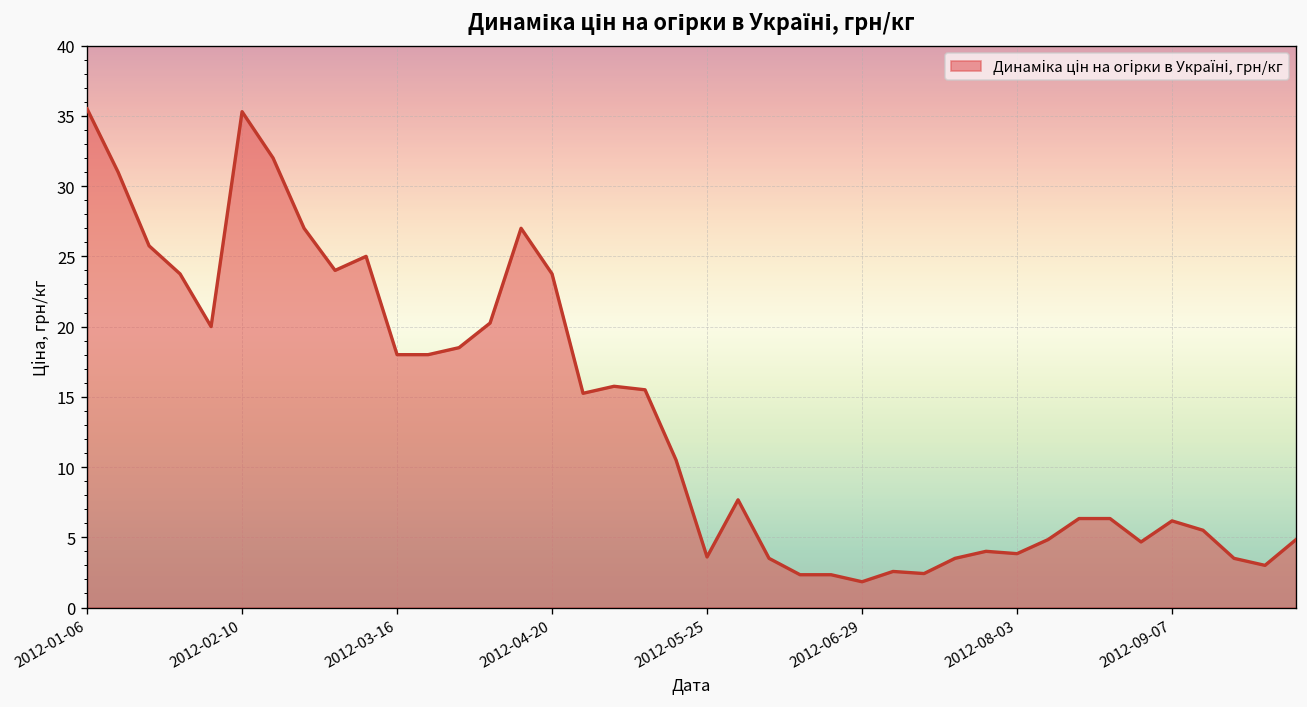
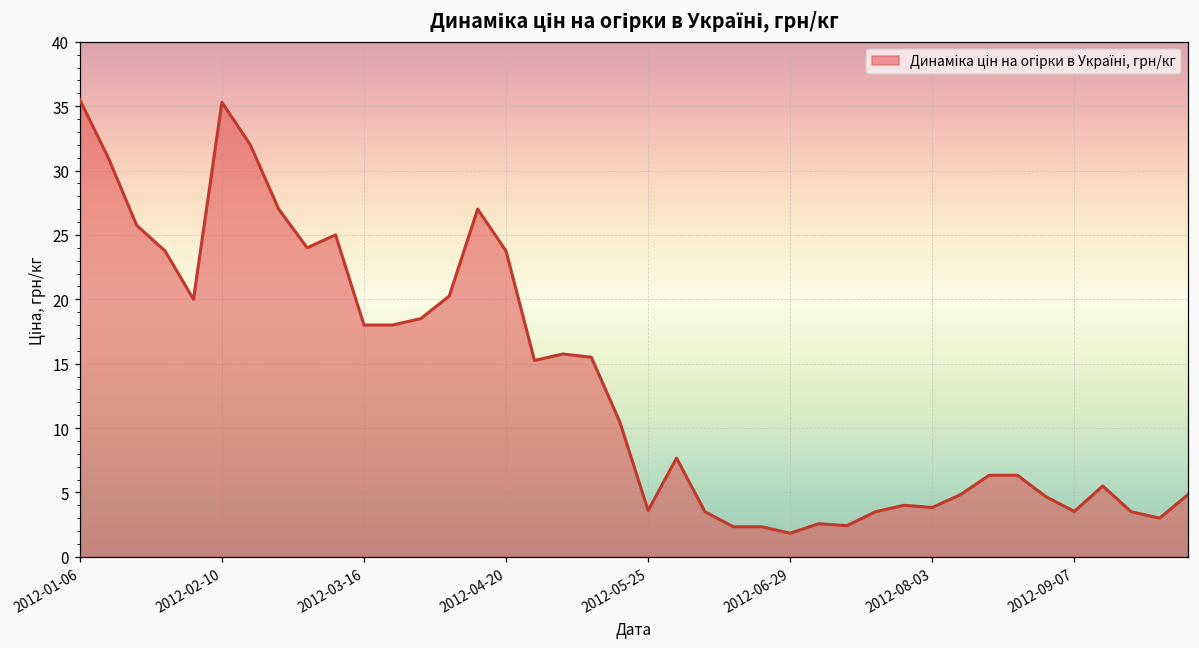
  {
    "2012-01-06": 35.5,
    "2012-02-10": 35.3,
    "2012-03-16": 18.0,
    "2012-04-20": 23.8,
    "2012-05-25": 3.6,
    "2012-06-29": 1.8,
    "2012-08-03": 3.8,
-   "2012-09-07": 6.2
+   "2012-09-07": 3.5
  }
